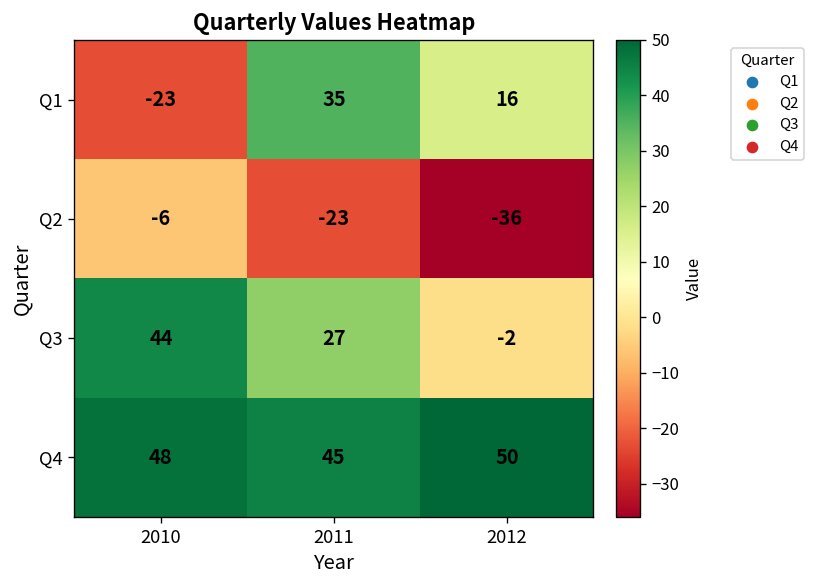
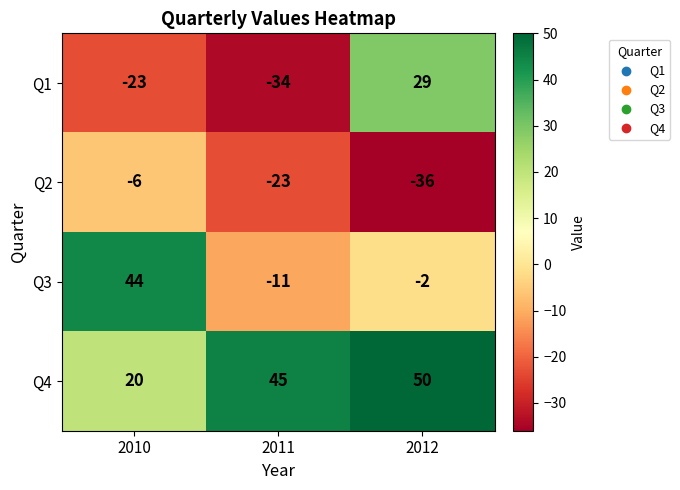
  {
    "Q1": {
      "2010": -23,
-     "2011": 35,
-     "2012": 16
+     "2011": -34,
+     "2012": 29
    },
    "Q2": {
      "2010": -6,
      "2011": -23,
      "2012": -36
    },
    "Q3": {
      "2010": 44,
-     "2011": 27,
+     "2011": -11,
      "2012": -2
    },
    "Q4": {
-     "2010": 48,
+     "2010": 20,
      "2011": 45,
      "2012": 50
    }
  }
